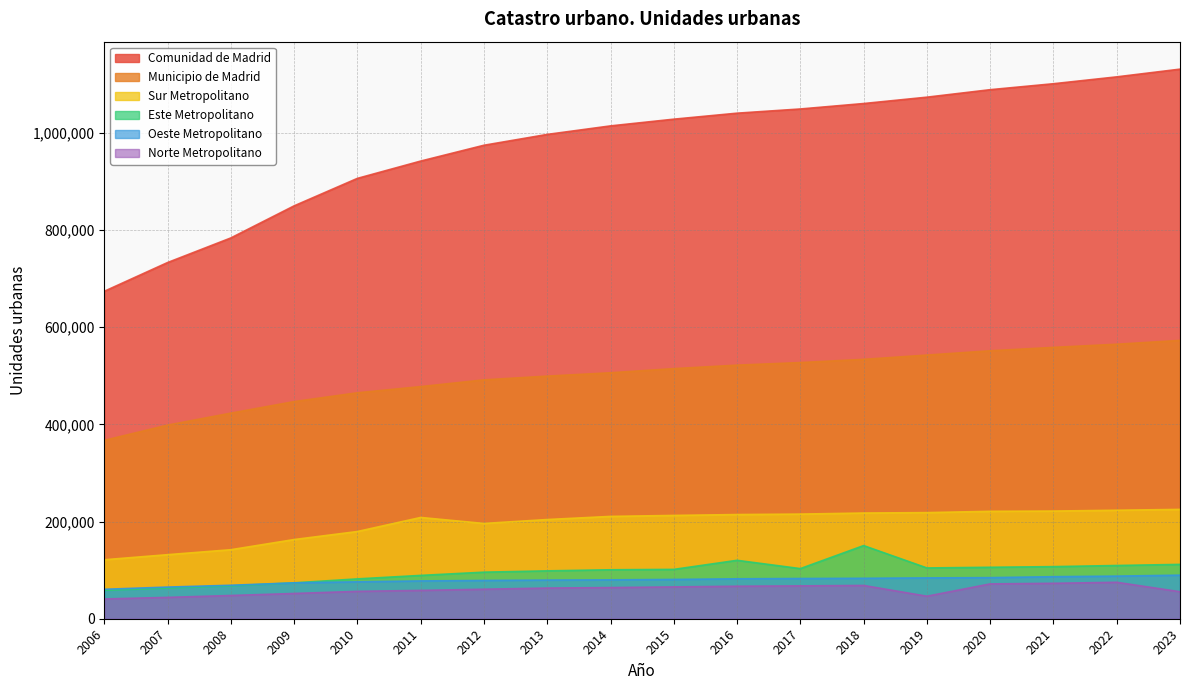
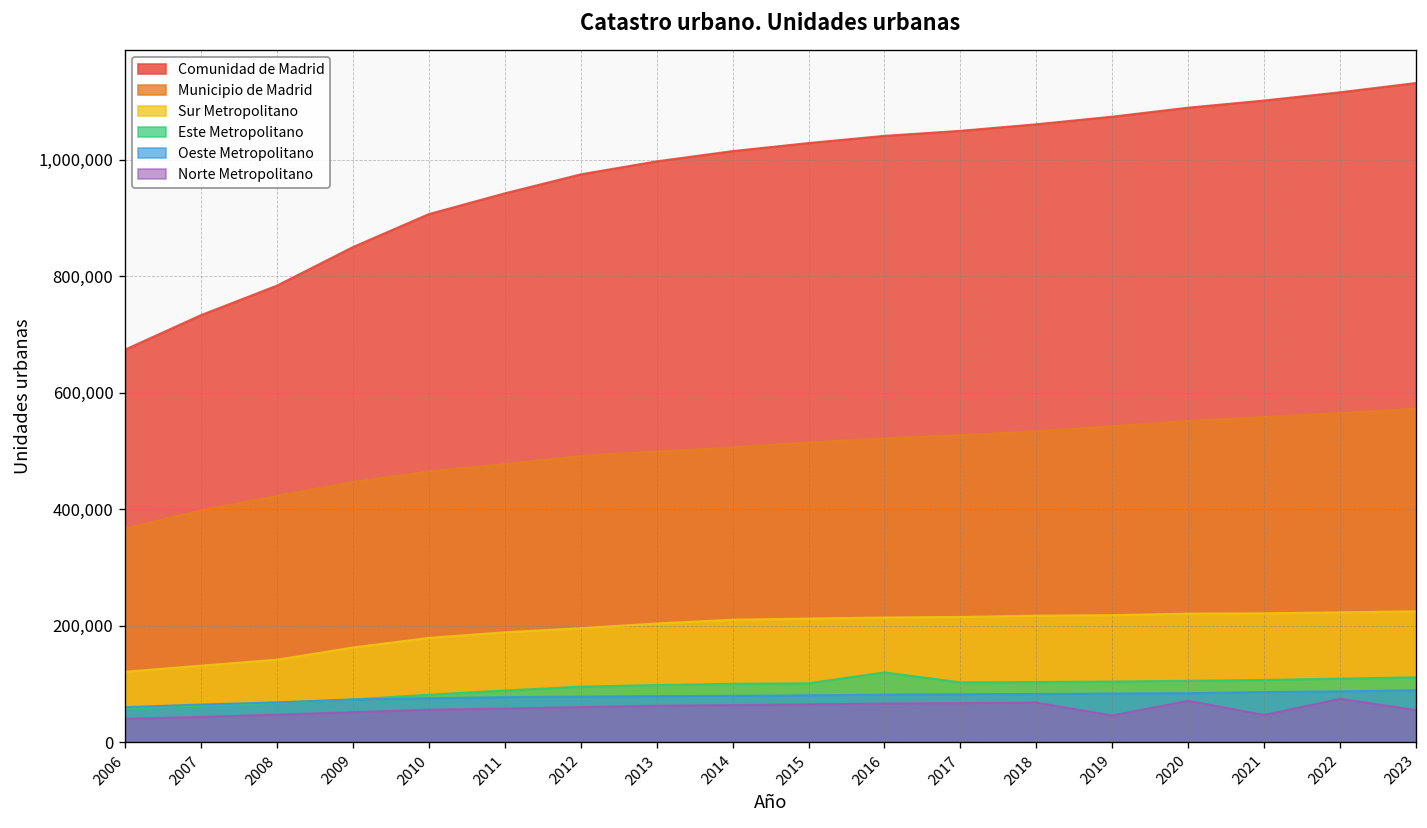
  {
    "Sur Metropolitano": {
      "2006": "120,000",
      "2007": "130,000",
      "2008": "140,000",
      "2009": "160,000",
      "2010": "180,000",
-     "2011": "210,000",
+     "2011": "190,000",
      "2012": "200,000",
      "2013": "200,000",
      "2014": "210,000",
      "2015": "210,000",
      "2016": "210,000",
      "2017": "220,000",
      "2018": "220,000",
      "2019": "220,000",
      "2020": "220,000",
      "2021": "220,000",
      "2022": "220,000",
      "2023": "230,000"
    },
    "Este Metropolitano": {
      "2010": "80,000",
      "2011": "90,000",
      "2012": "100,000",
      "2013": "100,000",
      "2014": "100,000",
      "2015": "100,000",
      "2016": "120,000",
      "2017": "100,000",
-     "2018": "150,000",
+     "2018": "100,000",
      "2019": "100,000",
      "2020": "110,000",
      "2021": "110,000",
      "2022": "110,000",
      "2023": "110,000"
    },
    "Oeste Metropolitano": {
      "2010": "80,000",
      "2011": "80,000",
      "2012": "80,000",
      "2013": "80,000",
      "2014": "80,000",
      "2015": "80,000",
      "2016": "80,000",
      "2017": "80,000",
      "2018": "80,000",
      "2019": "80,000",
      "2020": "80,000",
      "2021": "90,000",
      "2022": "90,000",
      "2023": "90,000"
    },
    "Norte Metropolitano": {
      "2006": "40,000",
      "2007": "40,000",
      "2008": "50,000",
      "2009": "50,000",
      "2010": "60,000",
      "2011": "60,000",
      "2012": "60,000",
      "2013": "60,000",
      "2014": "60,000",
      "2015": "70,000",
      "2016": "70,000",
      "2017": "70,000",
      "2018": "70,000",
      "2019": "50,000",
      "2020": "70,000",
-     "2021": "70,000",
+     "2021": "50,000",
      "2022": "80,000",
      "2023": "60,000"
    }
  }
